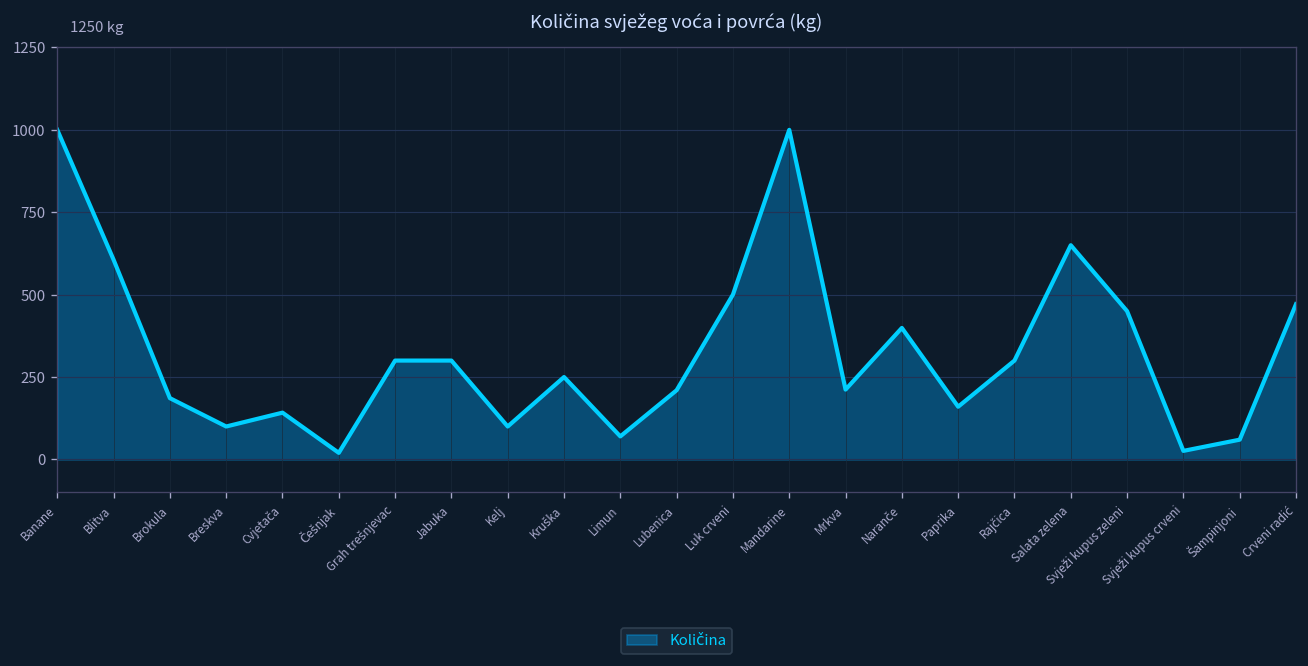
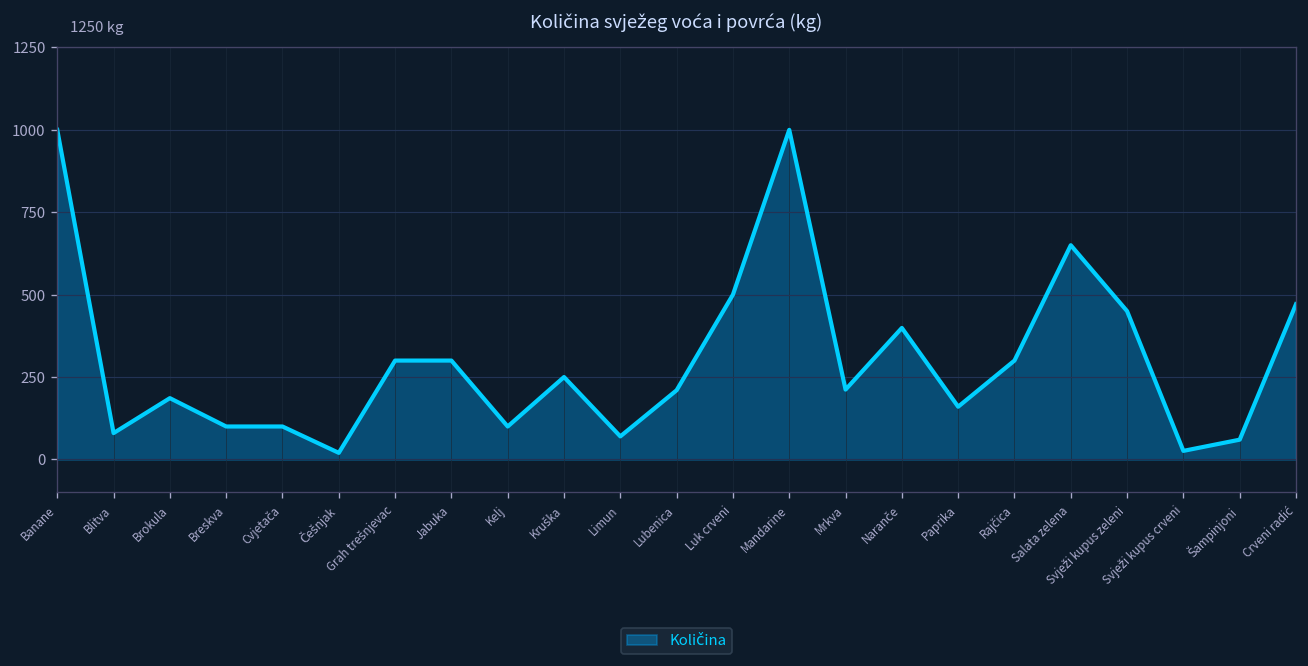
  {
    "Banane": 1000,
-   "Blitva": 610,
+   "Blitva": 80,
    "Brokula": 190,
    "Breskva": 100,
-   "Cvjetača": 140,
+   "Cvjetača": 100,
    "Češnjak": 20,
    "Grah trešnjevac": 300,
    "Jabuka": 300,
    "Kelj": 100,
    "Kruška": 250,
    "Limun": 70,
    "Lubenica": 210,
    "Luk crveni": 500,
    "Mandarine": 1000,
    "Mrkva": 210,
    "Naranče": 400,
    "Paprika": 160,
    "Rajčica": 300,
    "Salata zelena": 650,
    "Svježi kupus zeleni": 450,
    "Svježi kupus crveni": 30,
    "Šampinjoni": 60,
    "Crveni radić": 470
  }
